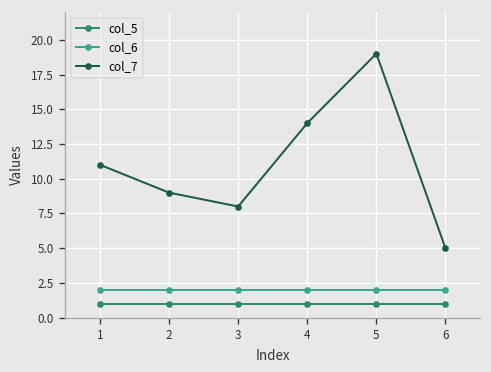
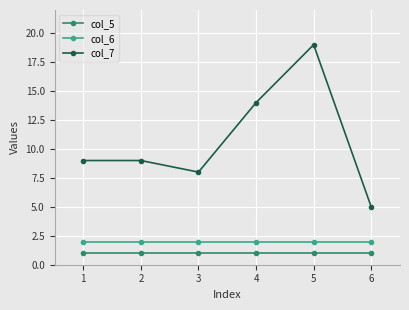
  {
    "col_7": {
-     "1": 11,
+     "1": 9,
      "2": 9,
      "3": 8,
      "4": 14,
      "5": 19,
      "6": 5
    }
  }
